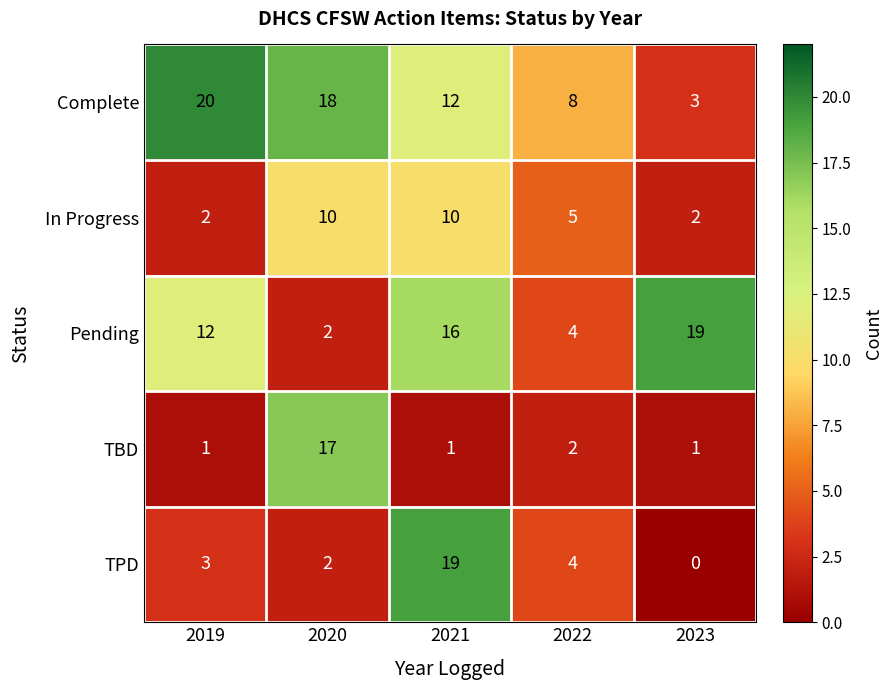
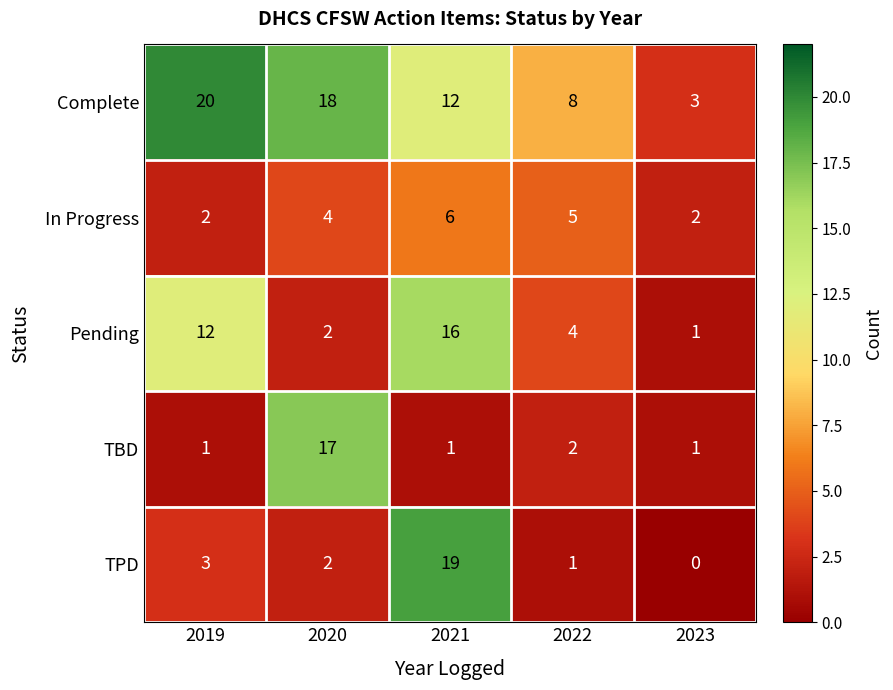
  {
    "Complete": {
      "2019": 20,
      "2020": 18,
      "2021": 12,
      "2022": 8,
      "2023": 3
    },
    "In Progress": {
      "2019": 2,
-     "2020": 10,
-     "2021": 10,
+     "2020": 4,
+     "2021": 6,
      "2022": 5,
      "2023": 2
    },
    "Pending": {
      "2019": 12,
      "2020": 2,
      "2021": 16,
      "2022": 4,
-     "2023": 19
+     "2023": 1
    },
    "TBD": {
      "2019": 1,
      "2020": 17,
      "2021": 1,
      "2022": 2,
      "2023": 1
    },
    "TPD": {
      "2019": 3,
      "2020": 2,
      "2021": 19,
-     "2022": 4,
+     "2022": 1,
      "2023": 0
    }
  }
